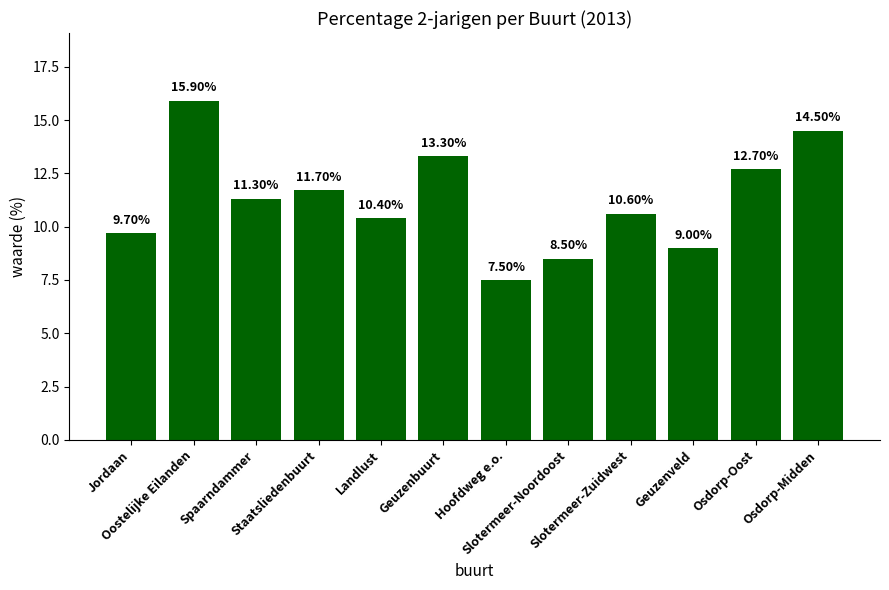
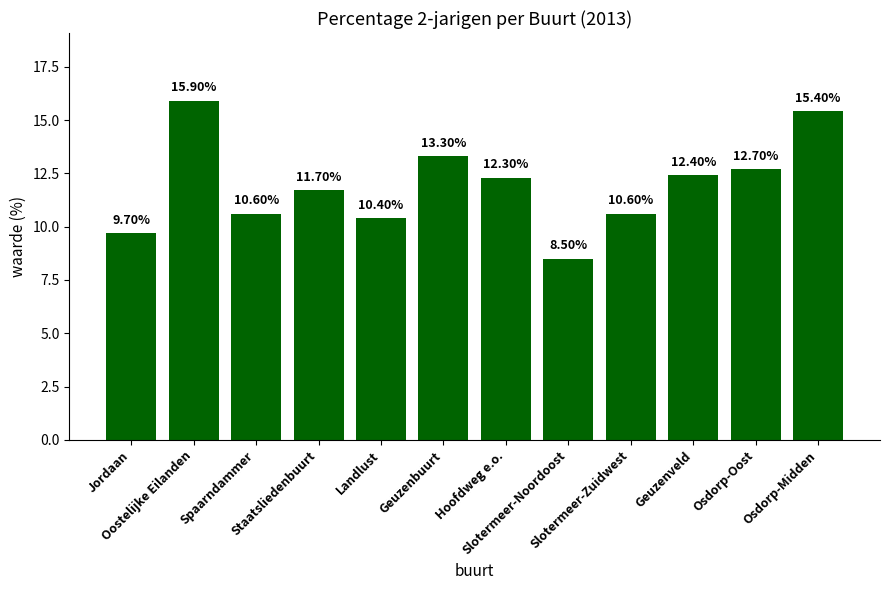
  {
    "Jordaan": "9.70%",
    "Oostelijke Eilanden": "15.90%",
-   "Spaarndammer": "11.30%",
+   "Spaarndammer": "10.60%",
    "Staatsliedenbuurt": "11.70%",
    "Landlust": "10.40%",
    "Geuzenbuurt": "13.30%",
-   "Hoofdweg e.o.": "7.50%",
+   "Hoofdweg e.o.": "12.30%",
    "Slotermeer-Noordoost": "8.50%",
    "Slotermeer-Zuidwest": "10.60%",
-   "Geuzenveld": "9.00%",
+   "Geuzenveld": "12.40%",
    "Osdorp-Oost": "12.70%",
-   "Osdorp-Midden": "14.50%"
+   "Osdorp-Midden": "15.40%"
  }
